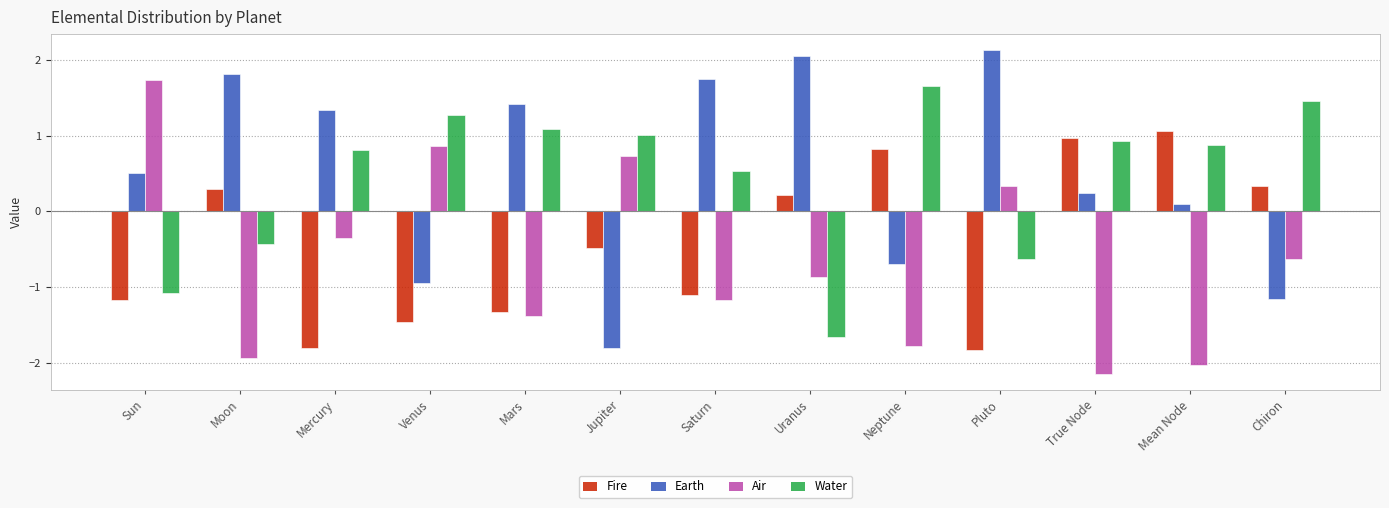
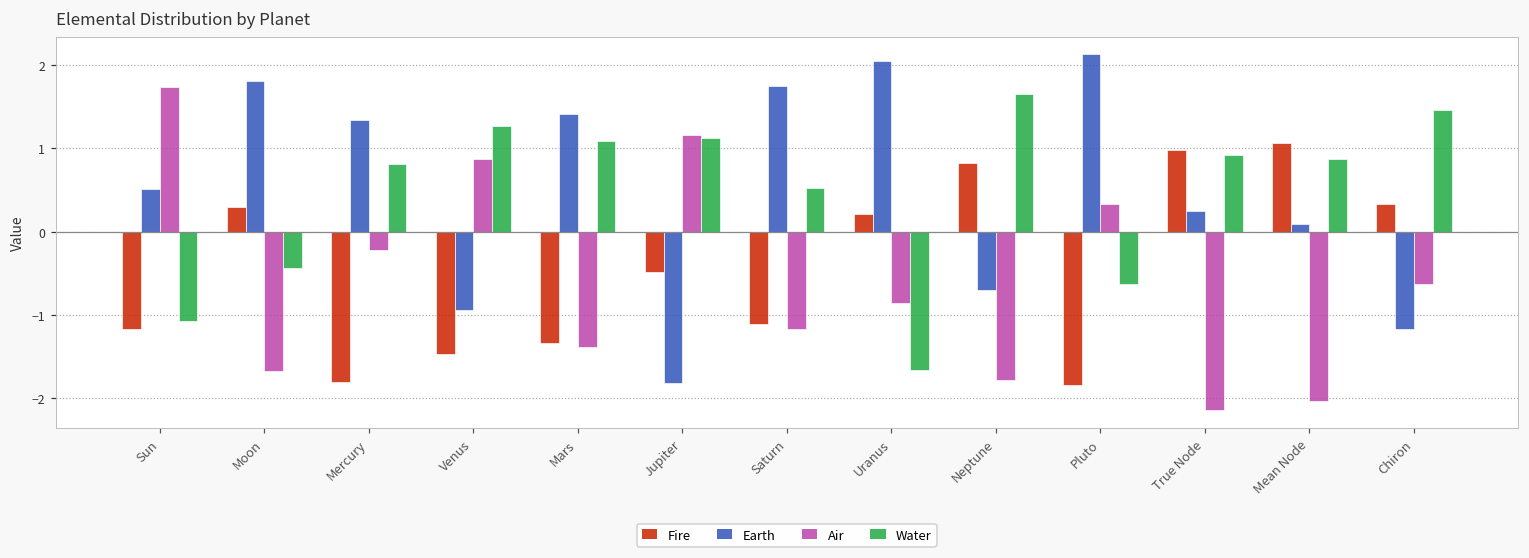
  {
    "Fire": {
      "Sun": -1.2,
      "Moon": 0.3,
      "Mercury": -1.8,
      "Venus": -1.5,
      "Mars": -1.3,
      "Jupiter": -0.5,
      "Saturn": -1.1,
      "Uranus": 0.2,
      "Neptune": 0.8,
      "Pluto": -1.8,
      "True Node": 1.0,
      "Mean Node": 1.1,
      "Chiron": 0.3
    },
    "Earth": {
      "Sun": 0.5,
      "Moon": 1.8,
      "Mercury": 1.3,
      "Venus": -0.9,
      "Mars": 1.4,
      "Jupiter": -1.8,
      "Saturn": 1.7,
      "Uranus": 2.0,
      "Neptune": -0.7,
      "Pluto": 2.1,
      "True Node": 0.2,
      "Mean Node": 0.1,
      "Chiron": -1.2
    },
    "Air": {
      "Sun": 1.7,
-     "Moon": -1.9,
-     "Mercury": -0.3,
+     "Moon": -1.7,
+     "Mercury": -0.2,
      "Venus": 0.9,
      "Mars": -1.4,
-     "Jupiter": 0.7,
+     "Jupiter": 1.2,
      "Saturn": -1.2,
      "Uranus": -0.9,
      "Neptune": -1.8,
      "Pluto": 0.3,
      "True Node": -2.1,
      "Mean Node": -2.0,
      "Chiron": -0.6
    },
    "Water": {
      "Sun": -1.1,
      "Moon": -0.4,
      "Mercury": 0.8,
      "Venus": 1.3,
      "Mars": 1.1,
-     "Jupiter": 1.0,
+     "Jupiter": 1.1,
      "Saturn": 0.5,
      "Uranus": -1.7,
      "Neptune": 1.7,
      "Pluto": -0.6,
      "True Node": 0.9,
      "Mean Node": 0.9,
      "Chiron": 1.5
    }
  }
